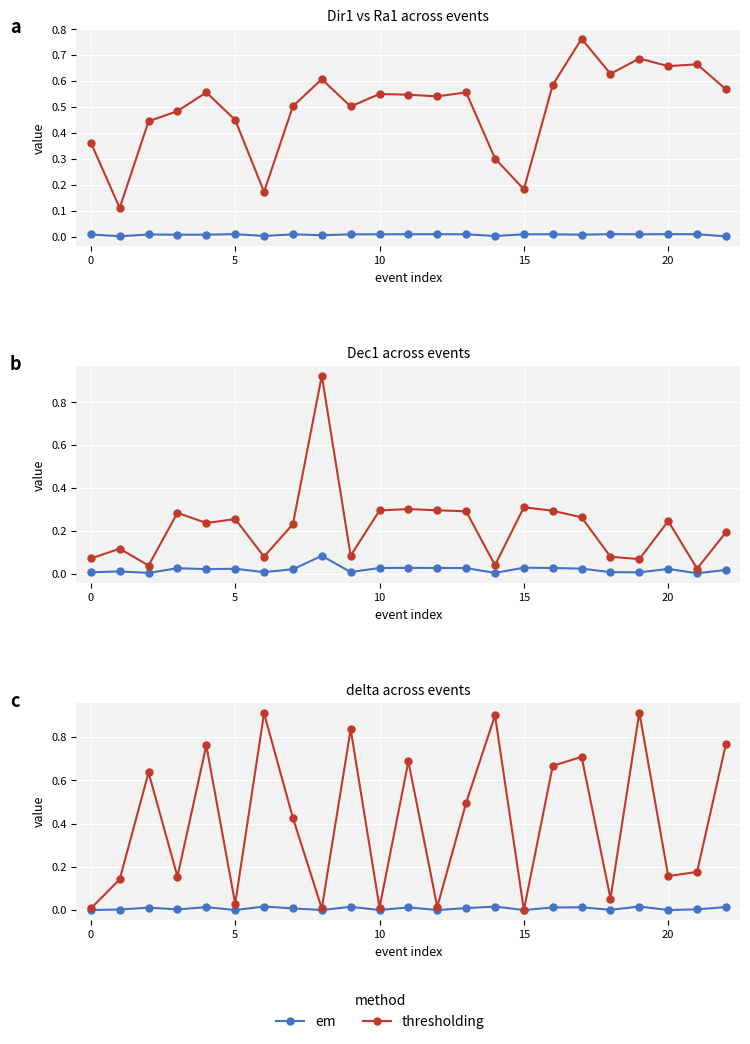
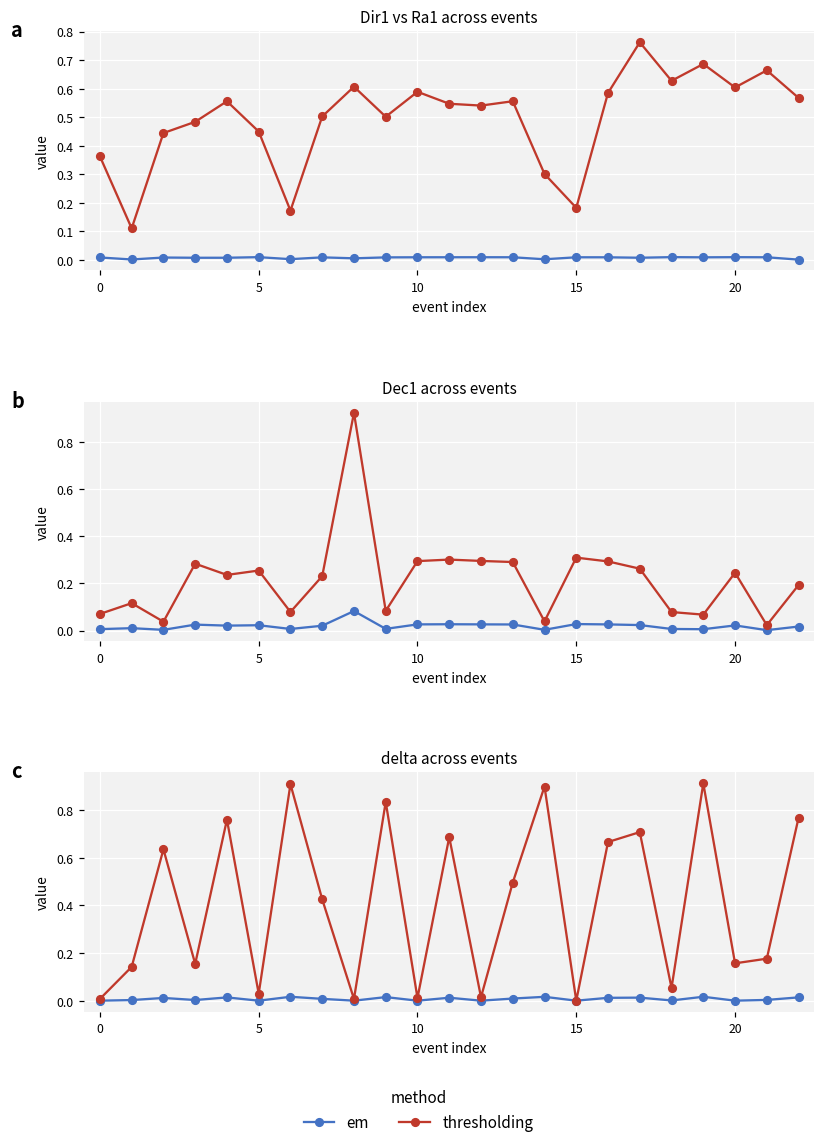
  {
    "Dir1 vs Ra1 across events": {
      "em": {
        "0": 0.01,
        "5": 0.01,
        "10": 0.01,
        "15": 0.01,
        "20": 0.01
      },
      "thresholding": {
        "0": 0.36,
        "5": 0.45,
-       "10": 0.55,
+       "10": 0.59,
        "15": 0.18,
-       "20": 0.66
+       "20": 0.60
      }
    },
    "Dec1 across events": {
      "em": {
        "0": 0.01,
        "5": 0.02,
        "10": 0.03,
        "15": 0.03,
        "20": 0.02
      },
      "thresholding": {
        "0": 0.07,
        "5": 0.25,
        "10": 0.29,
        "15": 0.31,
        "20": 0.25
      }
    },
    "delta across events": {
      "em": {
        "5": 0.00,
        "20": 0.00
      },
      "thresholding": {
        "5": 0.03,
        "20": 0.16
      }
    }
  }
